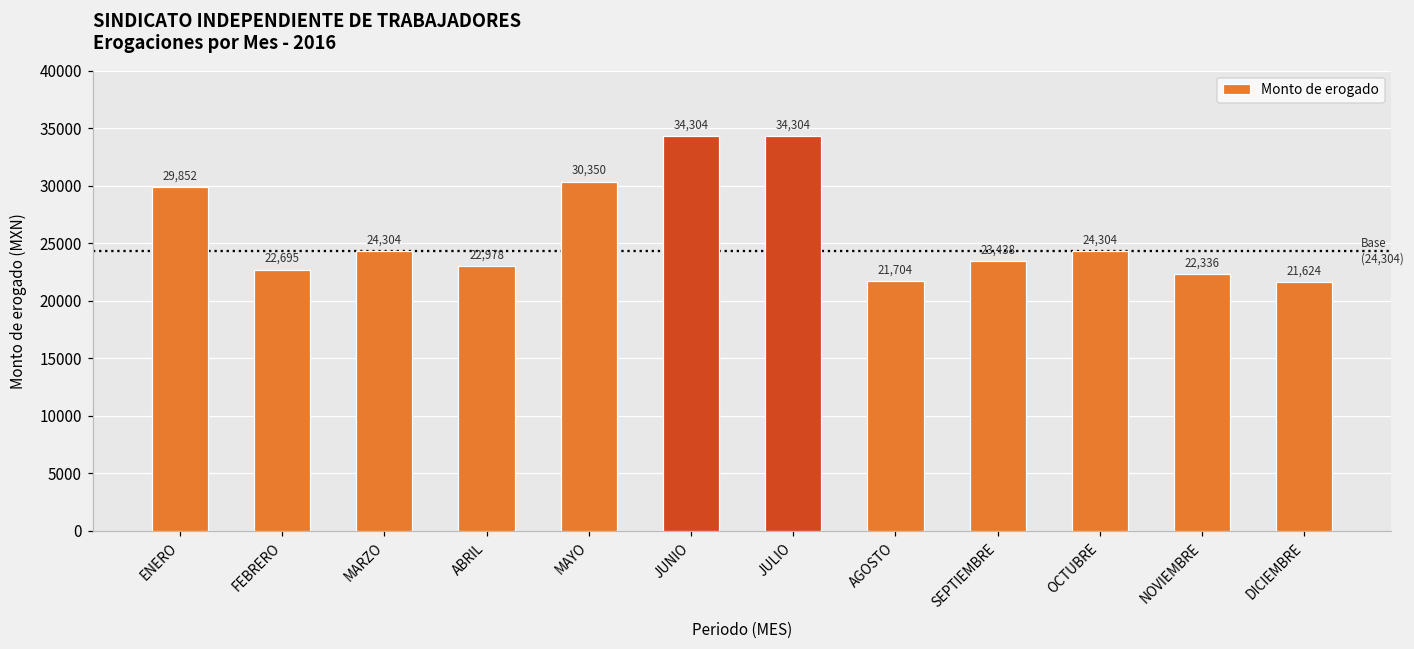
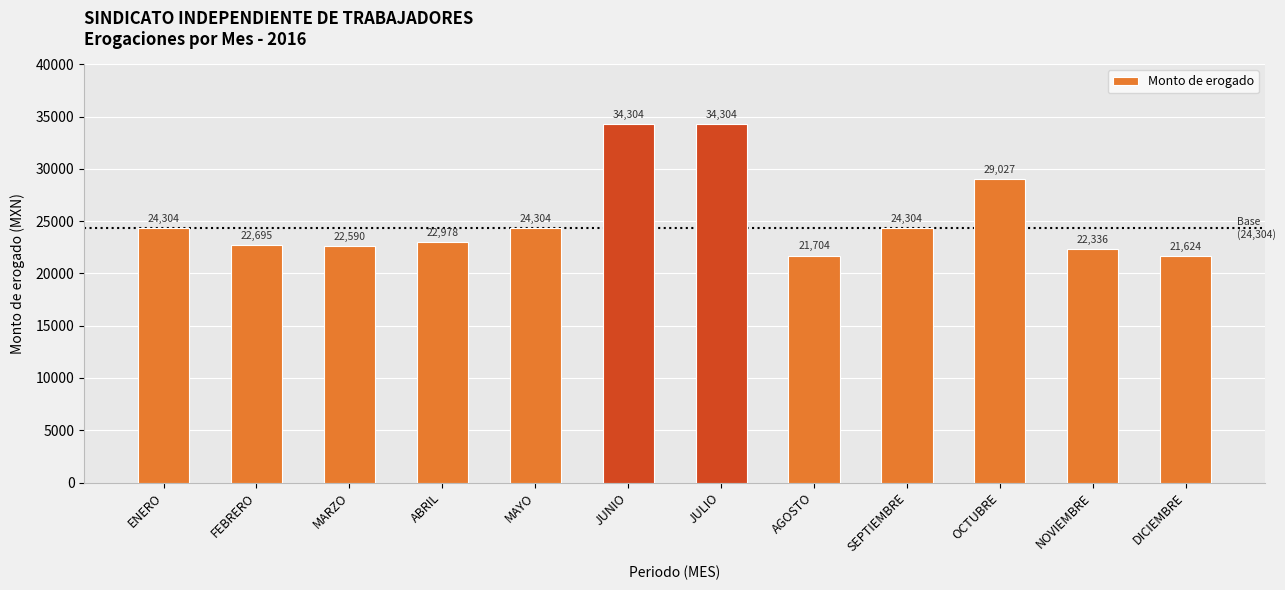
  {
-   "ENERO": "29,852",
+   "ENERO": "24,304",
    "FEBRERO": "22,695",
-   "MARZO": "24,304",
+   "MARZO": "22,590",
    "ABRIL": "22,978",
-   "MAYO": "30,350",
+   "MAYO": "24,304",
    "JUNIO": "34,304",
    "JULIO": "34,304",
    "AGOSTO": "21,704",
-   "SEPTIEMBRE": "23,438",
-   "OCTUBRE": "24,304",
+   "SEPTIEMBRE": "24,304",
+   "OCTUBRE": "29,027",
    "NOVIEMBRE": "22,336",
    "DICIEMBRE": "21,624"
  }
